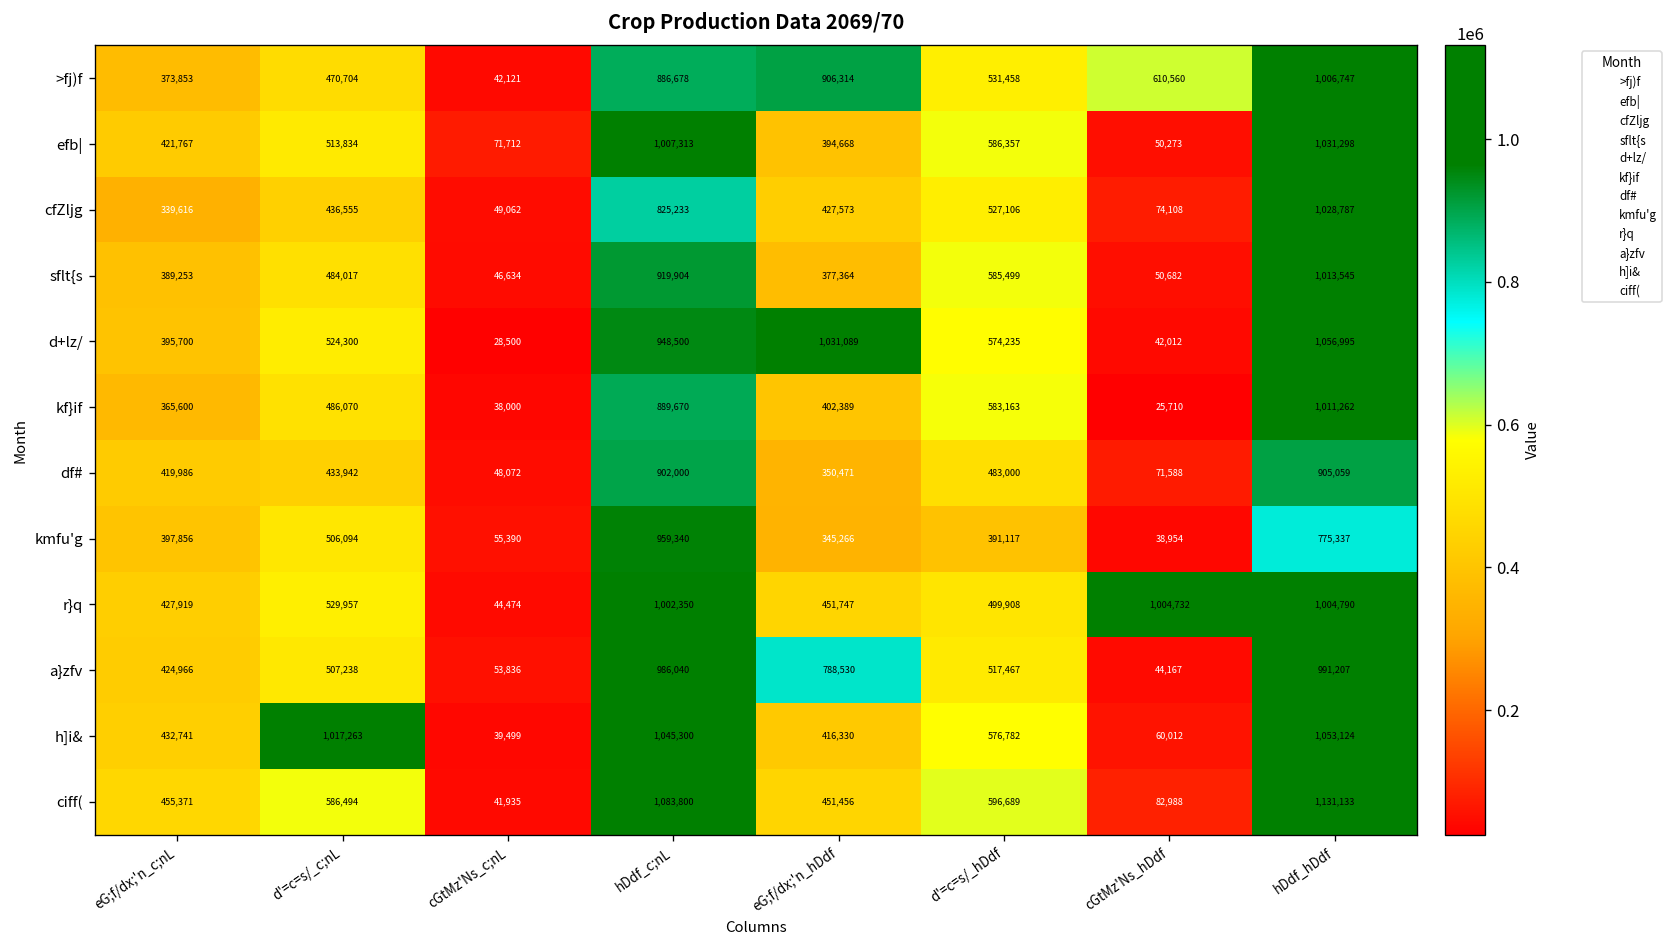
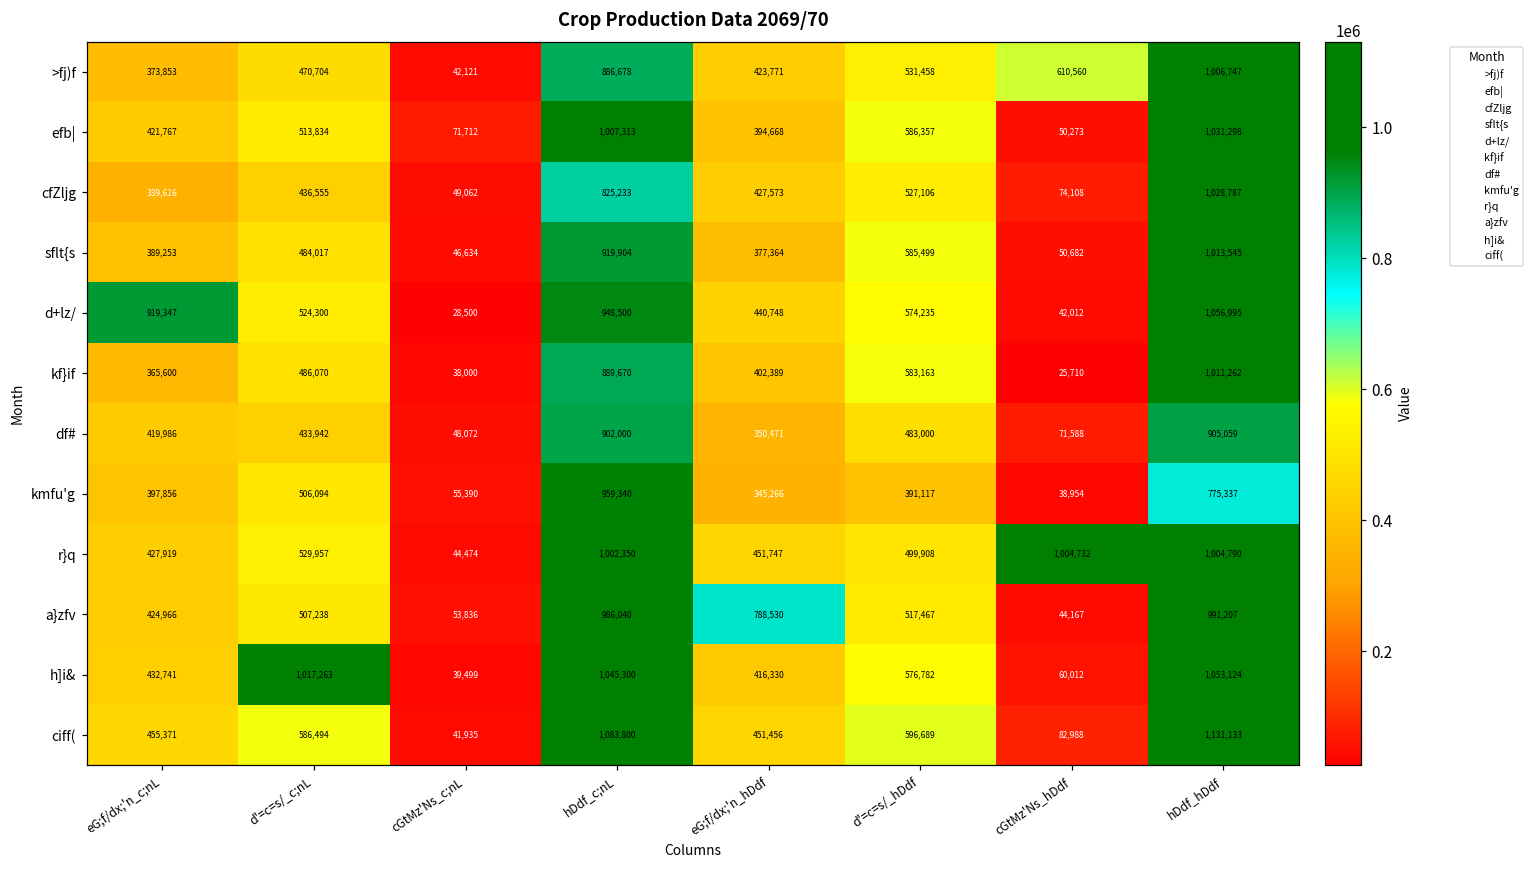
  {
    ">fj)f": {
      "eG;f/dx;'n_c;nL": "373,853",
      "d'=c=s/_c;nL": "470,704",
      "cGtMz'Ns_c;nL": "42,121",
      "hDdf_c;nL": "886,678",
-     "eG;f/dx;'n_hDdf": "906,314",
+     "eG;f/dx;'n_hDdf": "423,771",
      "d'=c=s/_hDdf": "531,458",
      "cGtMz'Ns_hDdf": "610,560",
      "hDdf_hDdf": "1,006,747"
    },
    "efb|": {
      "eG;f/dx;'n_c;nL": "421,767",
      "d'=c=s/_c;nL": "513,834",
      "cGtMz'Ns_c;nL": "71,712",
      "hDdf_c;nL": "1,007,313",
      "eG;f/dx;'n_hDdf": "394,668",
      "d'=c=s/_hDdf": "586,357",
      "cGtMz'Ns_hDdf": "50,273",
      "hDdf_hDdf": "1,031,298"
    },
    "cfZljg": {
      "eG;f/dx;'n_c;nL": "339,616",
      "d'=c=s/_c;nL": "436,555",
      "cGtMz'Ns_c;nL": "49,062",
      "hDdf_c;nL": "825,233",
      "eG;f/dx;'n_hDdf": "427,573",
      "d'=c=s/_hDdf": "527,106",
      "cGtMz'Ns_hDdf": "74,108",
      "hDdf_hDdf": "1,028,787"
    },
    "sflt{s": {
      "eG;f/dx;'n_c;nL": "389,253",
      "d'=c=s/_c;nL": "484,017",
      "cGtMz'Ns_c;nL": "46,634",
      "hDdf_c;nL": "919,904",
      "eG;f/dx;'n_hDdf": "377,364",
      "d'=c=s/_hDdf": "585,499",
      "cGtMz'Ns_hDdf": "50,682",
      "hDdf_hDdf": "1,013,545"
    },
    "d+lz/": {
-     "eG;f/dx;'n_c;nL": "395,700",
+     "eG;f/dx;'n_c;nL": "919,347",
      "d'=c=s/_c;nL": "524,300",
      "cGtMz'Ns_c;nL": "28,500",
      "hDdf_c;nL": "948,500",
-     "eG;f/dx;'n_hDdf": "1,031,089",
+     "eG;f/dx;'n_hDdf": "440,748",
      "d'=c=s/_hDdf": "574,235",
      "cGtMz'Ns_hDdf": "42,012",
      "hDdf_hDdf": "1,056,995"
    },
    "kf}if": {
      "eG;f/dx;'n_c;nL": "365,600",
      "d'=c=s/_c;nL": "486,070",
      "cGtMz'Ns_c;nL": "38,000",
      "hDdf_c;nL": "889,670",
      "eG;f/dx;'n_hDdf": "402,389",
      "d'=c=s/_hDdf": "583,163",
      "cGtMz'Ns_hDdf": "25,710",
      "hDdf_hDdf": "1,011,262"
    },
    "df#": {
      "eG;f/dx;'n_c;nL": "419,986",
      "d'=c=s/_c;nL": "433,942",
      "cGtMz'Ns_c;nL": "48,072",
      "hDdf_c;nL": "902,000",
      "eG;f/dx;'n_hDdf": "350,471",
      "d'=c=s/_hDdf": "483,000",
      "cGtMz'Ns_hDdf": "71,588",
      "hDdf_hDdf": "905,059"
    },
    "kmfu'g": {
      "eG;f/dx;'n_c;nL": "397,856",
      "d'=c=s/_c;nL": "506,094",
      "cGtMz'Ns_c;nL": "55,390",
      "hDdf_c;nL": "959,340",
      "eG;f/dx;'n_hDdf": "345,266",
      "d'=c=s/_hDdf": "391,117",
      "cGtMz'Ns_hDdf": "38,954",
      "hDdf_hDdf": "775,337"
    },
    "r}q": {
      "eG;f/dx;'n_c;nL": "427,919",
      "d'=c=s/_c;nL": "529,957",
      "cGtMz'Ns_c;nL": "44,474",
      "hDdf_c;nL": "1,002,350",
      "eG;f/dx;'n_hDdf": "451,747",
      "d'=c=s/_hDdf": "499,908",
      "cGtMz'Ns_hDdf": "1,004,732",
      "hDdf_hDdf": "1,004,790"
    },
    "a}zfv": {
      "eG;f/dx;'n_c;nL": "424,966",
      "d'=c=s/_c;nL": "507,238",
      "cGtMz'Ns_c;nL": "53,836",
      "hDdf_c;nL": "986,040",
      "eG;f/dx;'n_hDdf": "788,530",
      "d'=c=s/_hDdf": "517,467",
      "cGtMz'Ns_hDdf": "44,167",
      "hDdf_hDdf": "991,207"
    },
    "h]i&": {
      "eG;f/dx;'n_c;nL": "432,741",
      "d'=c=s/_c;nL": "1,017,263",
      "cGtMz'Ns_c;nL": "39,499",
      "hDdf_c;nL": "1,045,300",
      "eG;f/dx;'n_hDdf": "416,330",
      "d'=c=s/_hDdf": "576,782",
      "cGtMz'Ns_hDdf": "60,012",
      "hDdf_hDdf": "1,053,124"
    },
    "ciff(": {
      "eG;f/dx;'n_c;nL": "455,371",
      "d'=c=s/_c;nL": "586,494",
      "cGtMz'Ns_c;nL": "41,935",
      "hDdf_c;nL": "1,083,800",
      "eG;f/dx;'n_hDdf": "451,456",
      "d'=c=s/_hDdf": "596,689",
      "cGtMz'Ns_hDdf": "82,988",
      "hDdf_hDdf": "1,131,133"
    }
  }
